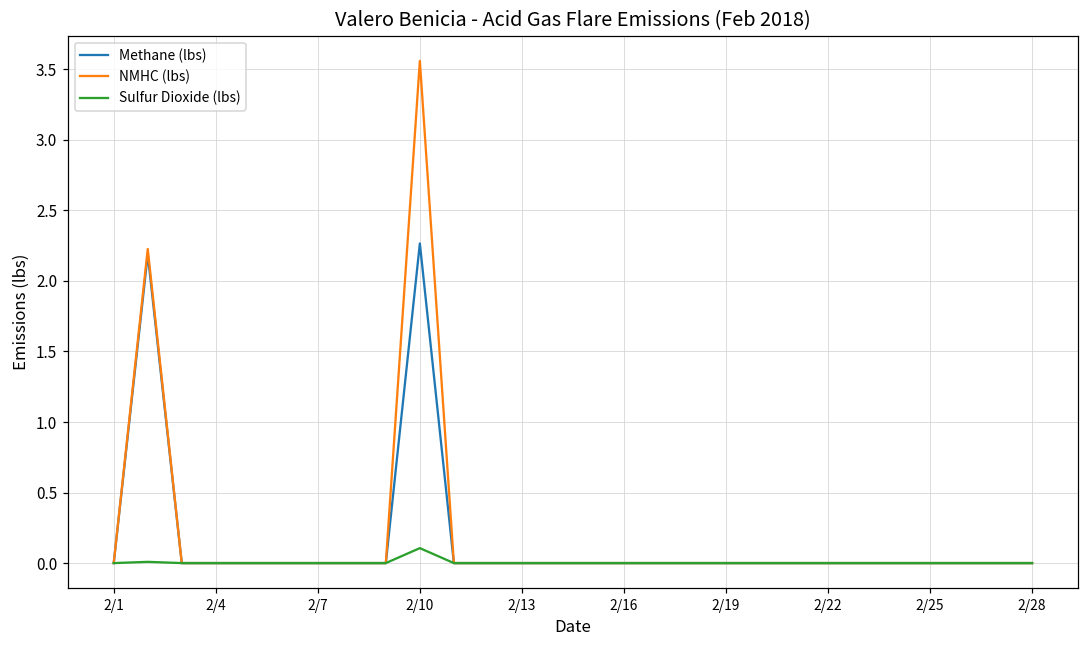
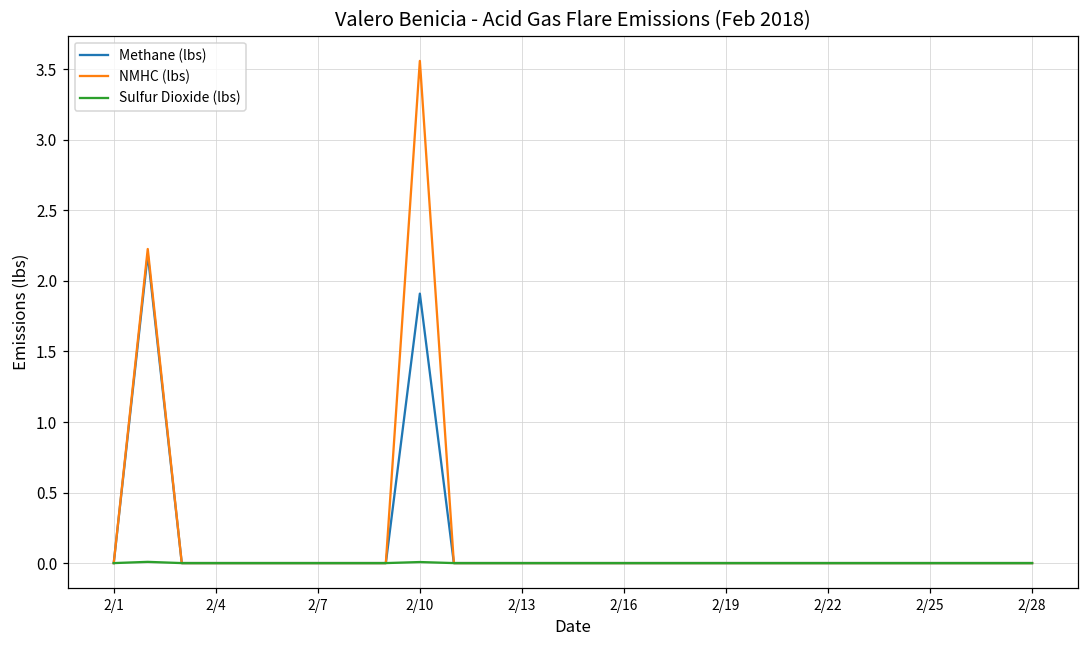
  {
    "Methane (lbs)": {
-     "2/10": 2.27
+     "2/10": 1.91
    },
    "NMHC (lbs)": {
      "2/10": 3.56
    },
    "Sulfur Dioxide (lbs)": {
-     "2/10": 0.11
+     "2/10": 0.01
    }
  }
